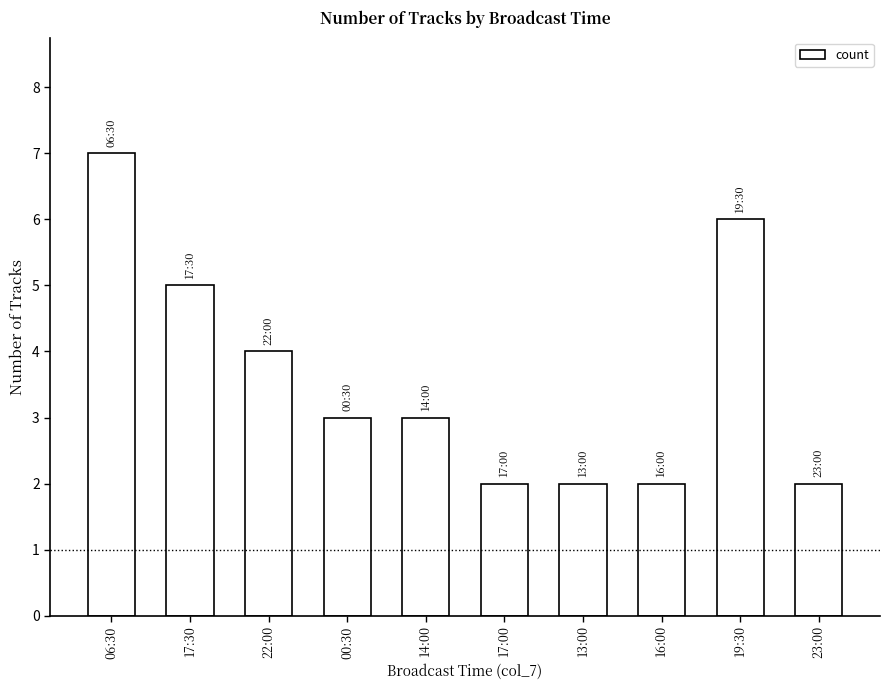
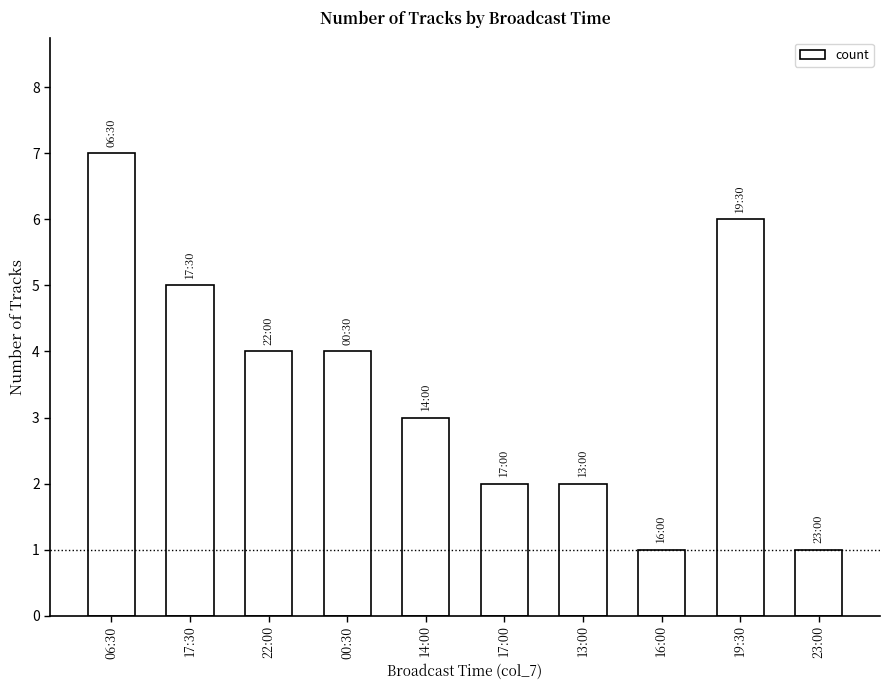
  {
-   "00:30": 3,
-   "16:00": 2,
-   "23:00": 2
+   "00:30": 4,
+   "16:00": 1,
+   "23:00": 1
  }
